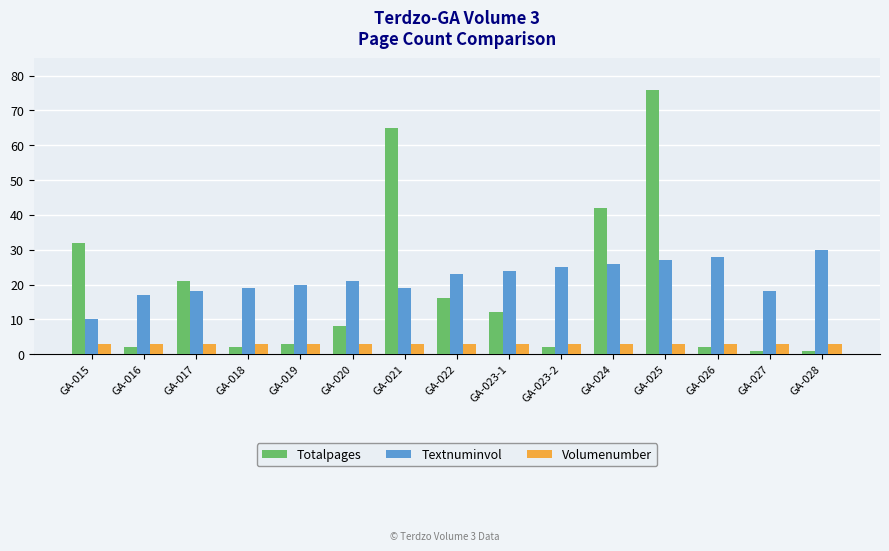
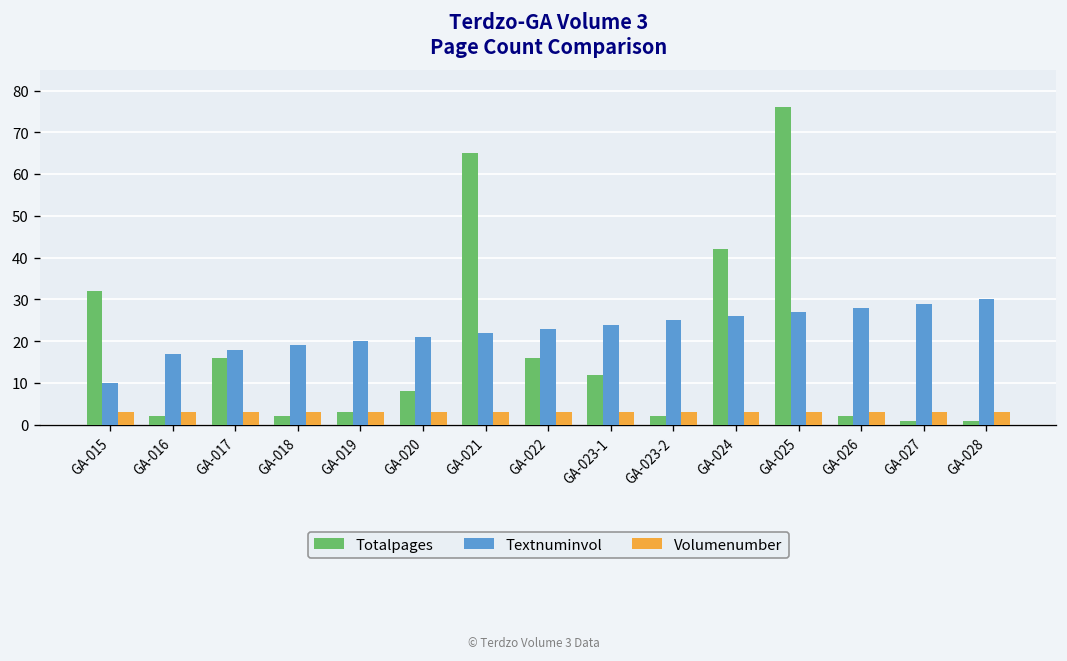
  {
    "Totalpages": {
      "GA-015": 32,
      "GA-016": 2,
-     "GA-017": 21,
+     "GA-017": 16,
      "GA-018": 2,
      "GA-019": 3,
      "GA-020": 8,
      "GA-021": 65,
      "GA-022": 16,
      "GA-023-1": 12,
      "GA-023-2": 2,
      "GA-024": 42,
      "GA-025": 76,
      "GA-026": 2,
      "GA-027": 1,
      "GA-028": 1
    },
    "Textnuminvol": {
      "GA-015": 10,
      "GA-016": 17,
      "GA-017": 18,
      "GA-018": 19,
      "GA-019": 20,
      "GA-020": 21,
-     "GA-021": 19,
+     "GA-021": 22,
      "GA-022": 23,
      "GA-023-1": 24,
      "GA-023-2": 25,
      "GA-024": 26,
      "GA-025": 27,
      "GA-026": 28,
-     "GA-027": 18,
+     "GA-027": 29,
      "GA-028": 30
    },
    "Volumenumber": {
      "GA-015": 3,
      "GA-016": 3,
      "GA-017": 3,
      "GA-018": 3,
      "GA-019": 3,
      "GA-020": 3,
      "GA-021": 3,
      "GA-022": 3,
      "GA-023-1": 3,
      "GA-023-2": 3,
      "GA-024": 3,
      "GA-025": 3,
      "GA-026": 3,
      "GA-027": 3,
      "GA-028": 3
    }
  }
